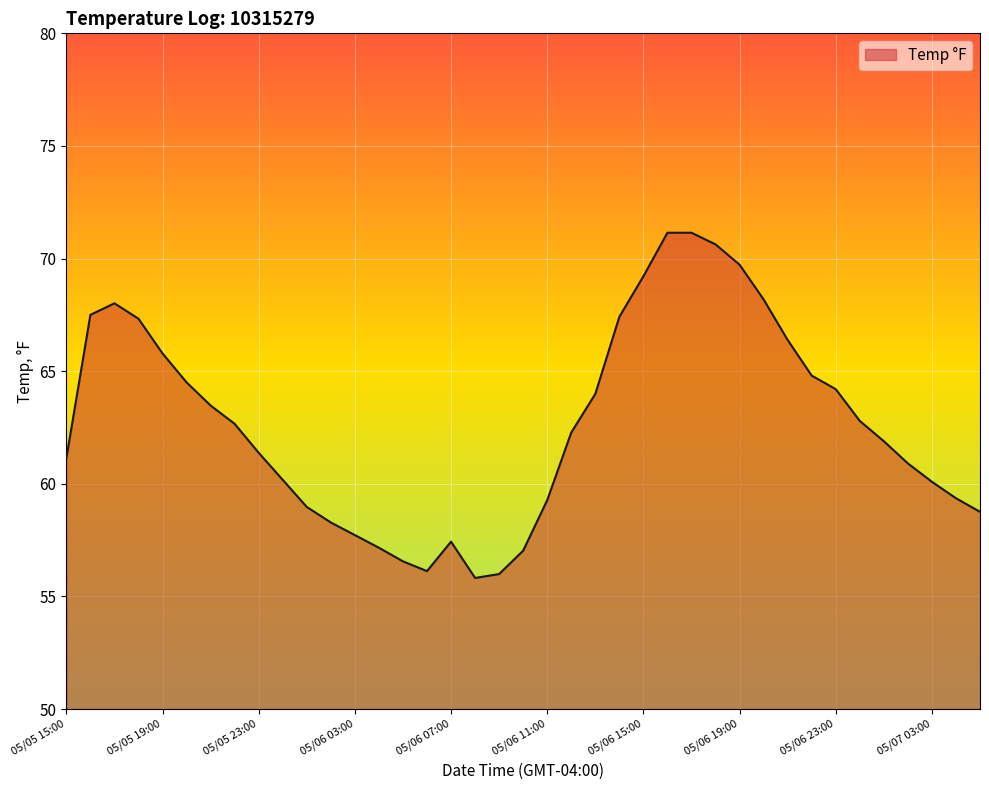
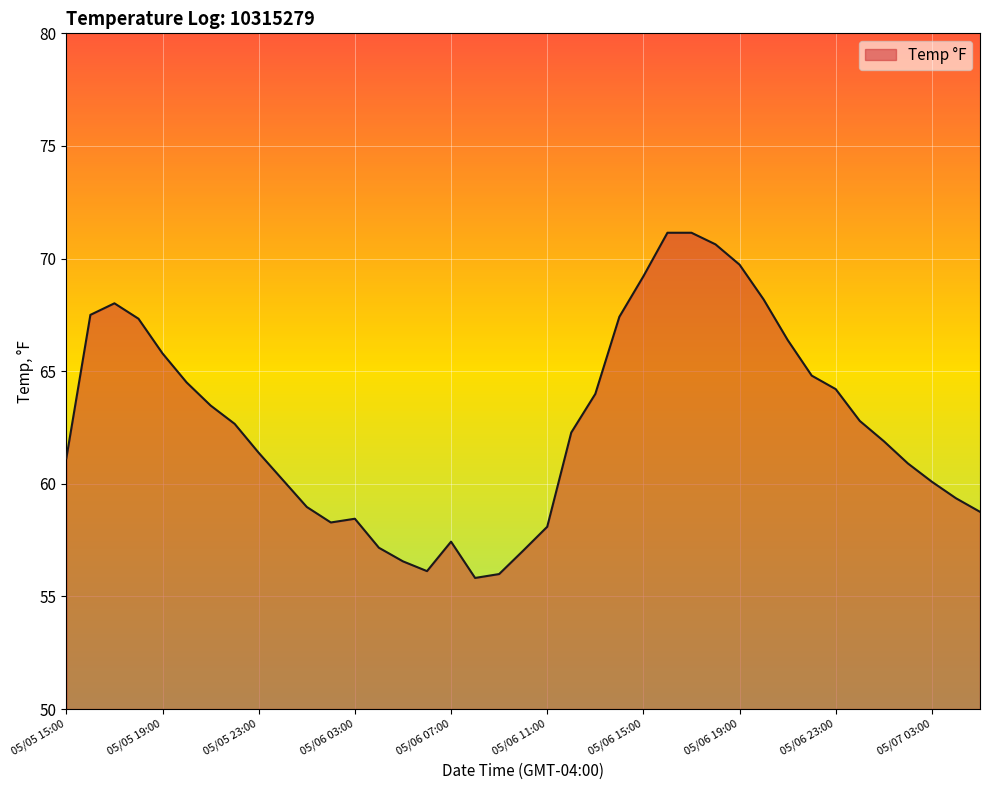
  {
    "05/05 15:00": 61.1,
    "05/05 19:00": 65.8,
    "05/05 23:00": 61.4,
-   "05/06 03:00": 57.7,
+   "05/06 03:00": 58.4,
    "05/06 07:00": 57.4,
-   "05/06 11:00": 59.3,
+   "05/06 11:00": 58.1,
    "05/06 15:00": 69.2,
    "05/06 19:00": 69.7,
    "05/06 23:00": 64.2,
    "05/07 03:00": 60.1
  }
